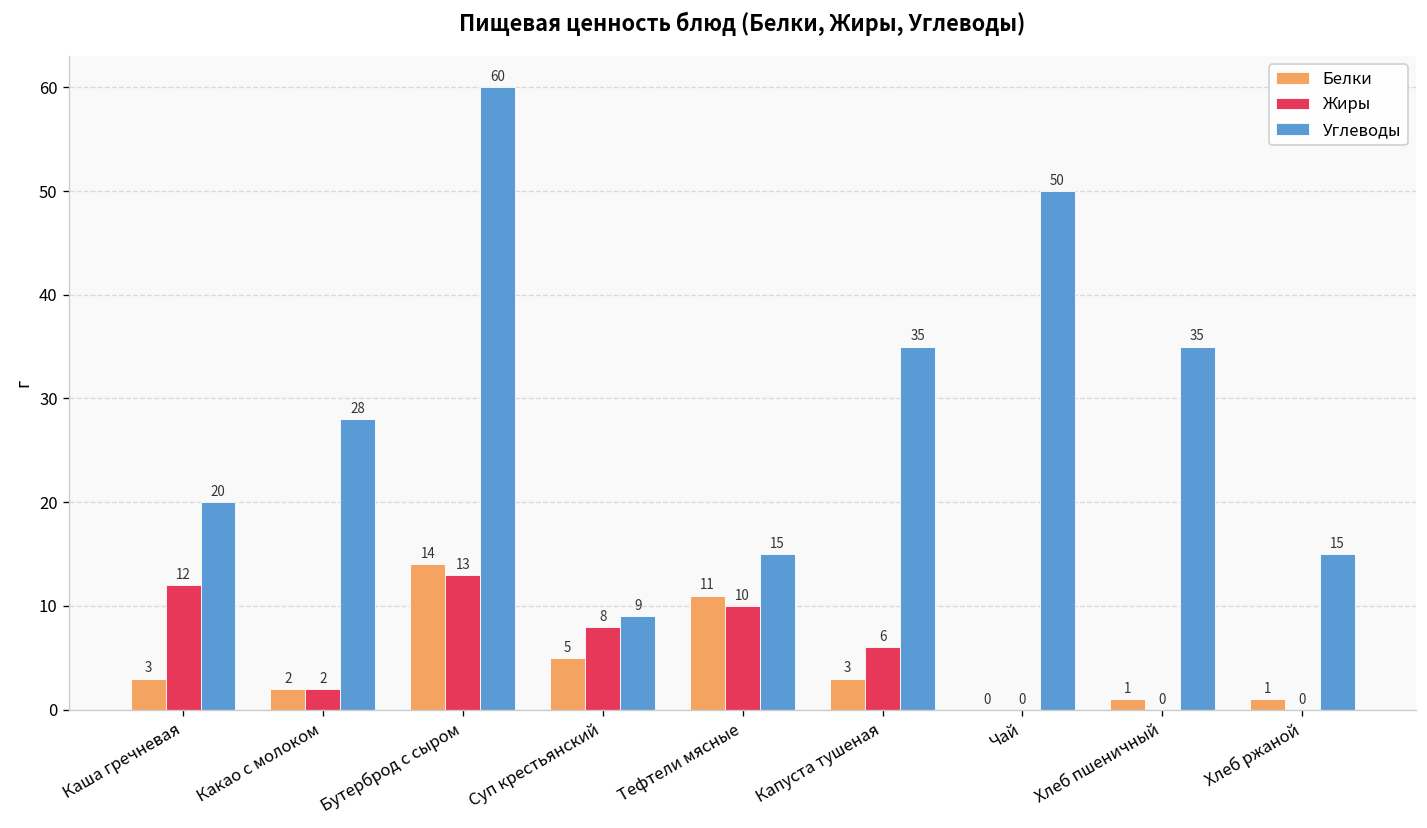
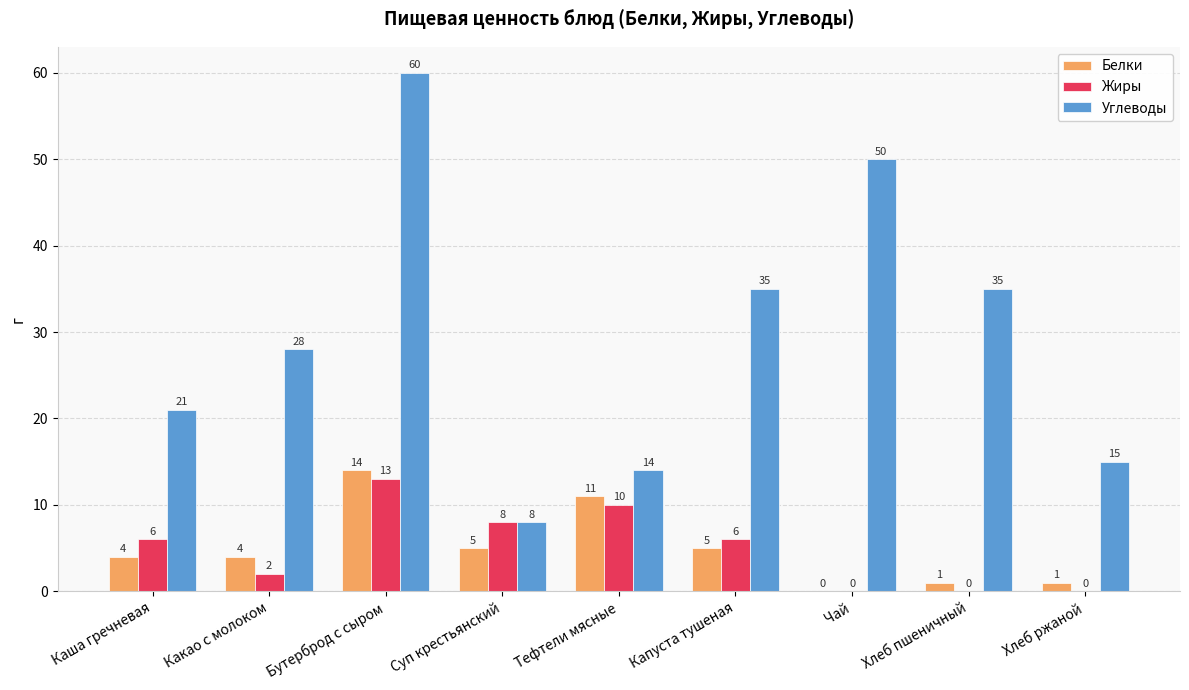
  {
    "Белки": {
-     "Каша гречневая": 3,
-     "Какао с молоком": 2,
+     "Каша гречневая": 4,
+     "Какао с молоком": 4,
      "Бутерброд с сыром": 14,
      "Суп крестьянский": 5,
      "Тефтели мясные": 11,
-     "Капуста тушеная": 3,
+     "Капуста тушеная": 5,
      "Чай": 0,
      "Хлеб пшеничный": 1,
      "Хлеб ржаной": 1
    },
    "Жиры": {
-     "Каша гречневая": 12,
+     "Каша гречневая": 6,
      "Какао с молоком": 2,
      "Бутерброд с сыром": 13,
      "Суп крестьянский": 8,
      "Тефтели мясные": 10,
      "Капуста тушеная": 6,
      "Чай": 0,
      "Хлеб пшеничный": 0,
      "Хлеб ржаной": 0
    },
    "Углеводы": {
-     "Каша гречневая": 20,
+     "Каша гречневая": 21,
      "Какао с молоком": 28,
      "Бутерброд с сыром": 60,
-     "Суп крестьянский": 9,
-     "Тефтели мясные": 15,
+     "Суп крестьянский": 8,
+     "Тефтели мясные": 14,
      "Капуста тушеная": 35,
      "Чай": 50,
      "Хлеб пшеничный": 35,
      "Хлеб ржаной": 15
    }
  }
